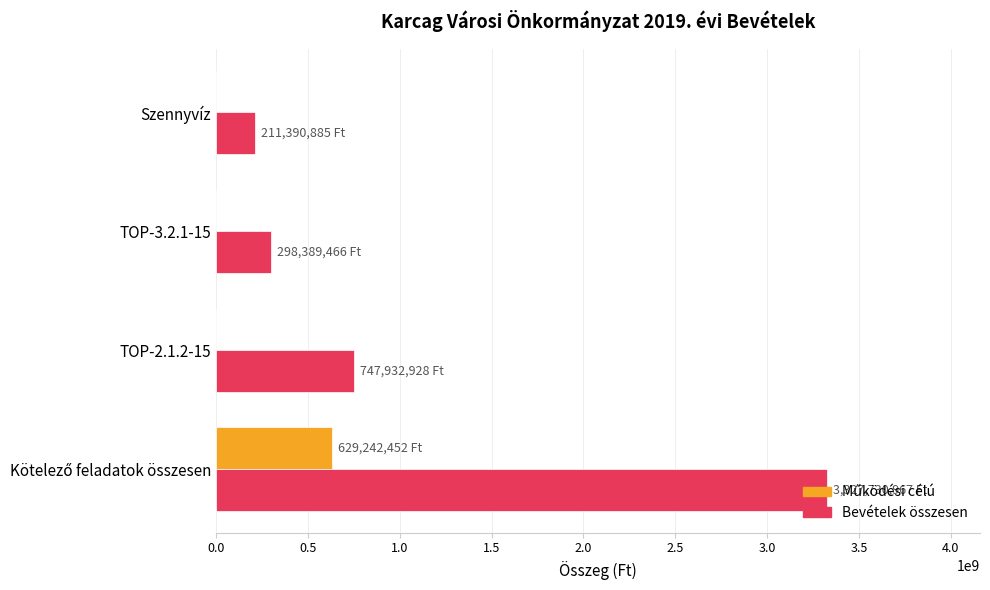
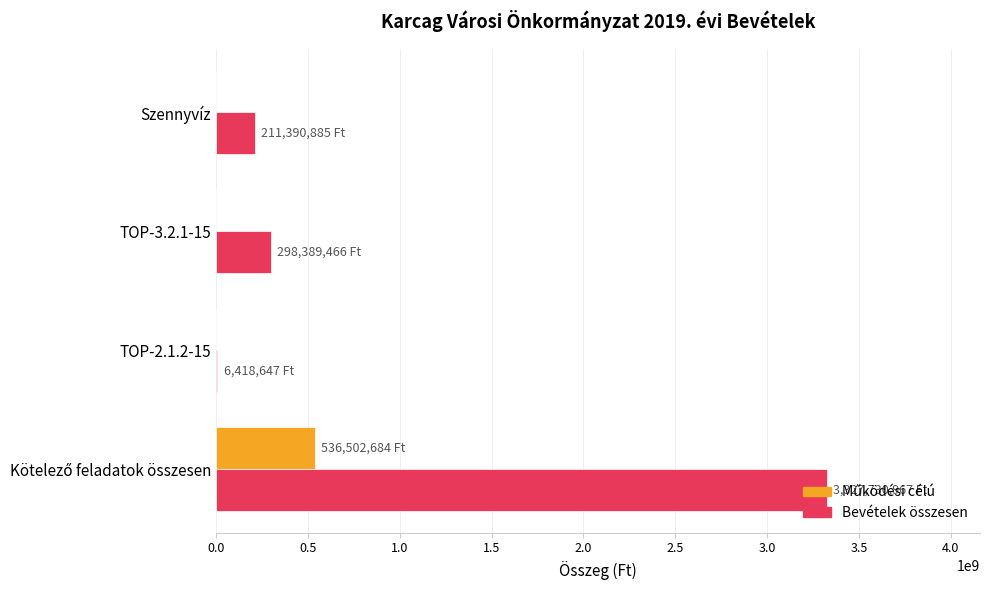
  {
    "Működési célú": {
-     "Kötelező feladatok összesen": "629,242,452"
+     "Kötelező feladatok összesen": "536,502,684"
    },
    "Bevételek összesen": {
      "Szennyvíz": "211,390,885",
      "TOP-3.2.1-15": "298,389,466",
-     "TOP-2.1.2-15": "747,932,928",
+     "TOP-2.1.2-15": "6,418,647",
      "Kötelező feladatok összesen": "3,327,730,967"
    }
  }
